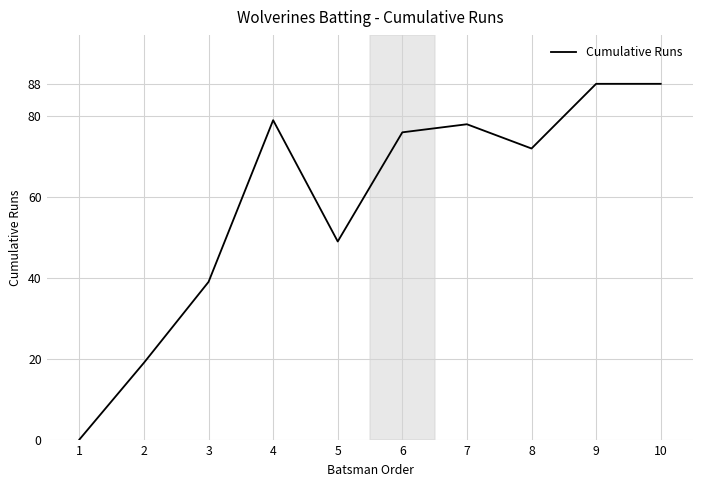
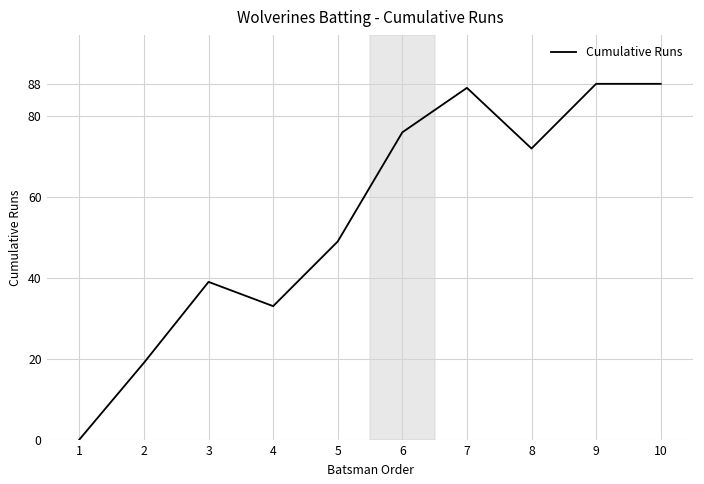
  {
    "1": 0,
    "2": 19,
    "3": 39,
-   "4": 79,
+   "4": 33,
    "5": 49,
    "6": 76,
-   "7": 78,
+   "7": 87,
    "8": 72,
    "9": 88,
    "10": 88
  }
